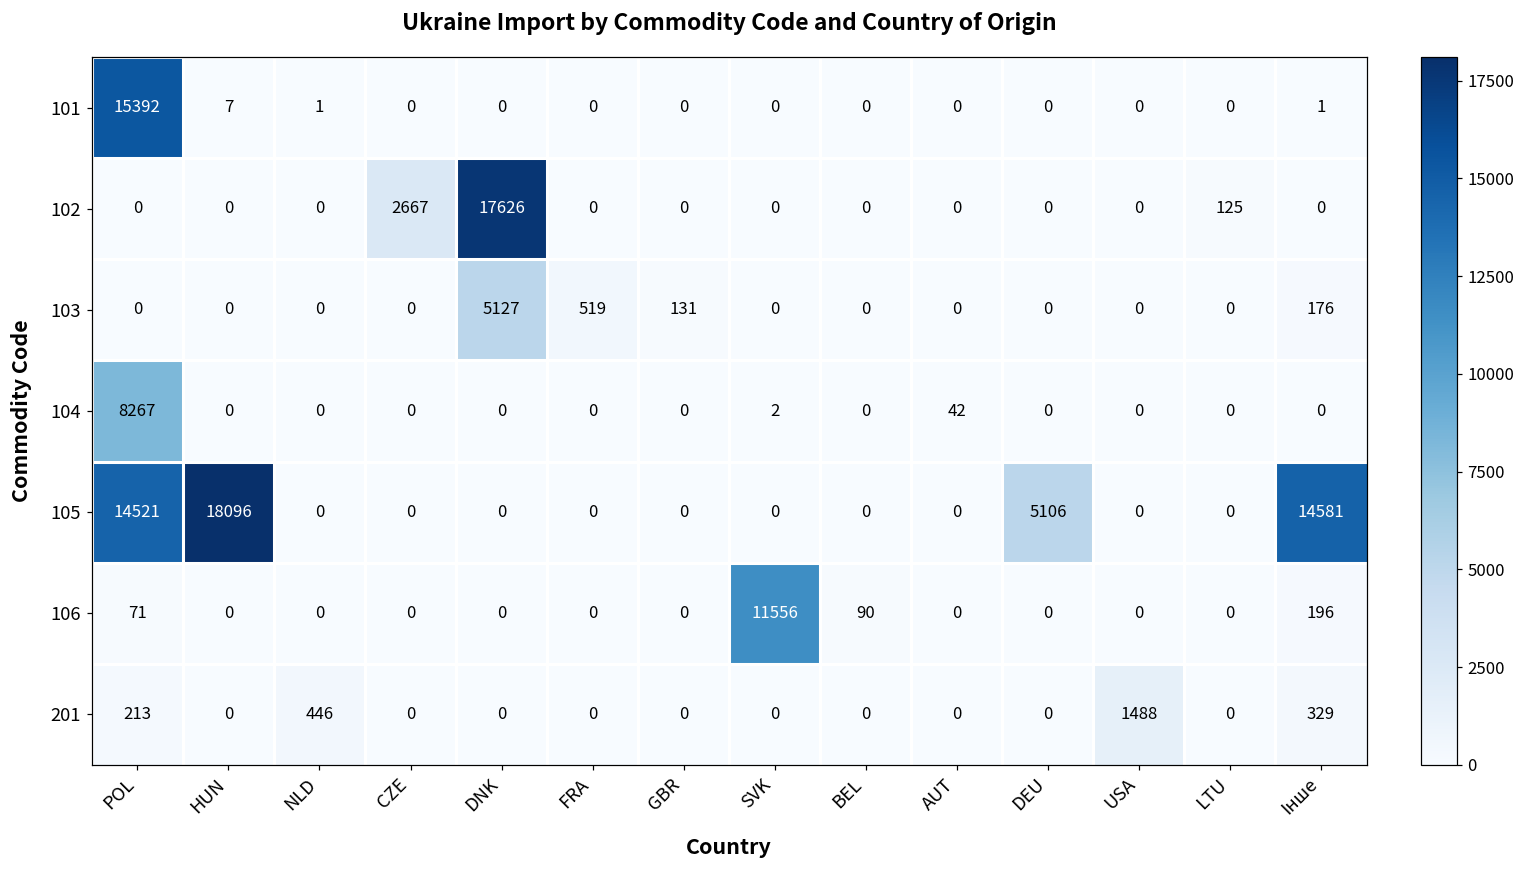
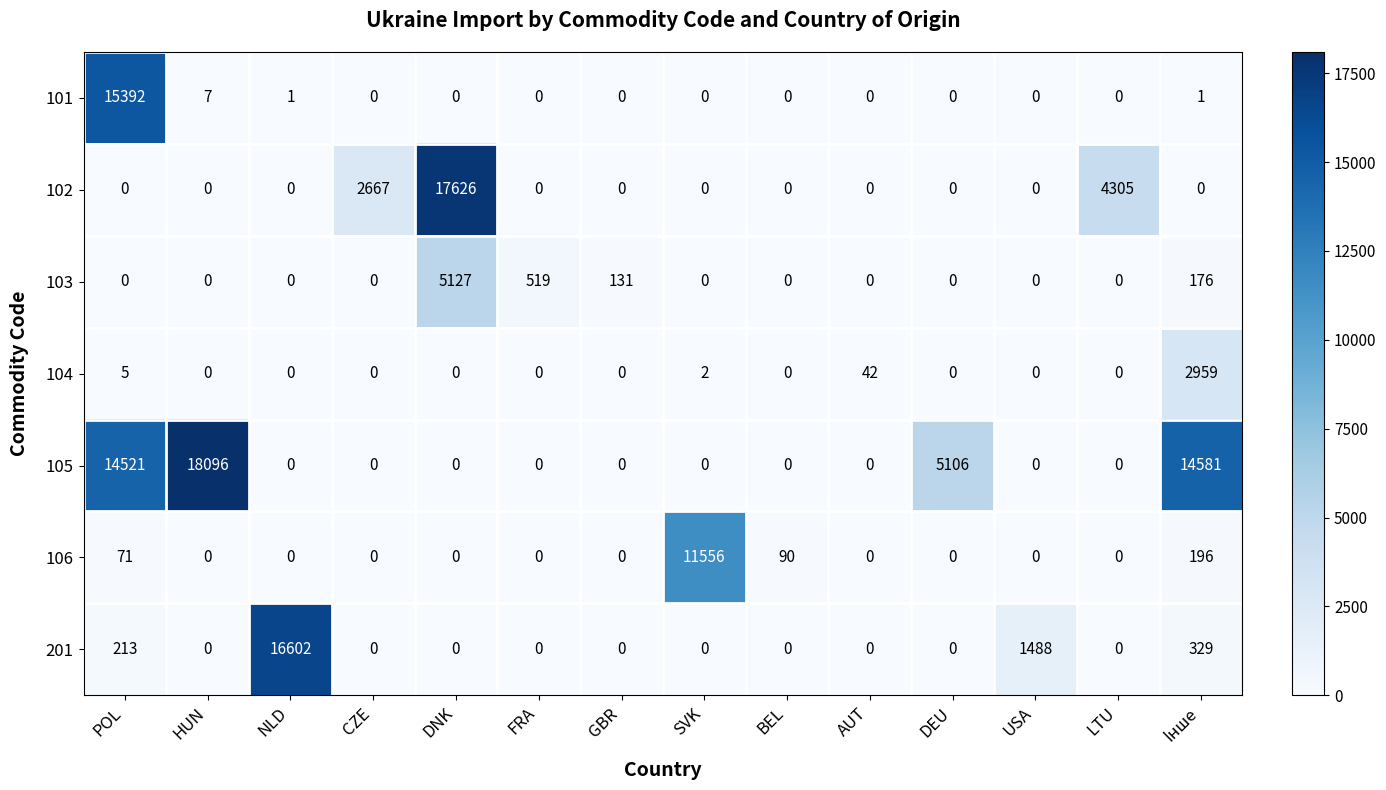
  {
    "101": {
      "POL": 15392,
      "HUN": 7,
      "NLD": 1,
      "CZE": 0,
      "DNK": 0,
      "FRA": 0,
      "GBR": 0,
      "SVK": 0,
      "BEL": 0,
      "AUT": 0,
      "DEU": 0,
      "USA": 0,
      "LTU": 0,
      "Інше": 1
    },
    "102": {
      "POL": 0,
      "HUN": 0,
      "NLD": 0,
      "CZE": 2667,
      "DNK": 17626,
      "FRA": 0,
      "GBR": 0,
      "SVK": 0,
      "BEL": 0,
      "AUT": 0,
      "DEU": 0,
      "USA": 0,
-     "LTU": 125,
+     "LTU": 4305,
      "Інше": 0
    },
    "103": {
      "POL": 0,
      "HUN": 0,
      "NLD": 0,
      "CZE": 0,
      "DNK": 5127,
      "FRA": 519,
      "GBR": 131,
      "SVK": 0,
      "BEL": 0,
      "AUT": 0,
      "DEU": 0,
      "USA": 0,
      "LTU": 0,
      "Інше": 176
    },
    "104": {
-     "POL": 8267,
+     "POL": 5,
      "HUN": 0,
      "NLD": 0,
      "CZE": 0,
      "DNK": 0,
      "FRA": 0,
      "GBR": 0,
      "SVK": 2,
      "BEL": 0,
      "AUT": 42,
      "DEU": 0,
      "USA": 0,
      "LTU": 0,
-     "Інше": 0
+     "Інше": 2959
    },
    "105": {
      "POL": 14521,
      "HUN": 18096,
      "NLD": 0,
      "CZE": 0,
      "DNK": 0,
      "FRA": 0,
      "GBR": 0,
      "SVK": 0,
      "BEL": 0,
      "AUT": 0,
      "DEU": 5106,
      "USA": 0,
      "LTU": 0,
      "Інше": 14581
    },
    "106": {
      "POL": 71,
      "HUN": 0,
      "NLD": 0,
      "CZE": 0,
      "DNK": 0,
      "FRA": 0,
      "GBR": 0,
      "SVK": 11556,
      "BEL": 90,
      "AUT": 0,
      "DEU": 0,
      "USA": 0,
      "LTU": 0,
      "Інше": 196
    },
    "201": {
      "POL": 213,
      "HUN": 0,
-     "NLD": 446,
+     "NLD": 16602,
      "CZE": 0,
      "DNK": 0,
      "FRA": 0,
      "GBR": 0,
      "SVK": 0,
      "BEL": 0,
      "AUT": 0,
      "DEU": 0,
      "USA": 1488,
      "LTU": 0,
      "Інше": 329
    }
  }
